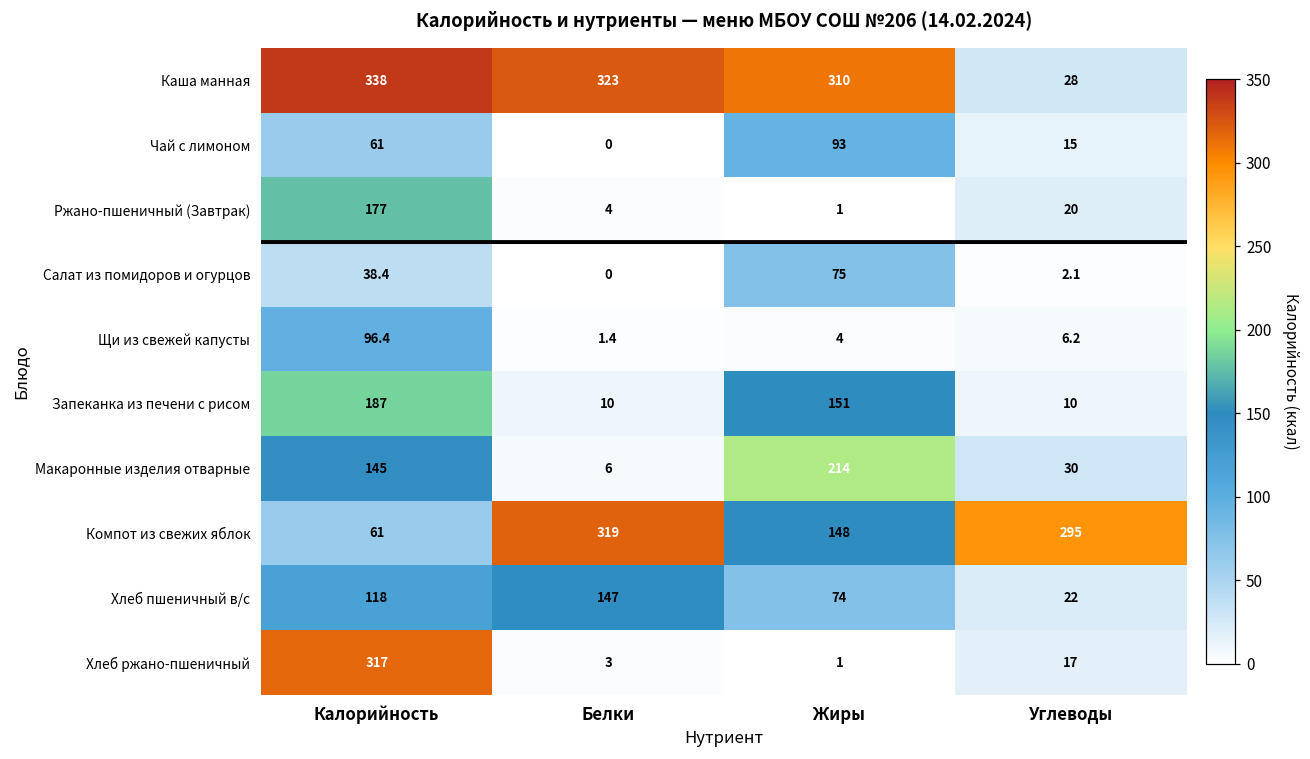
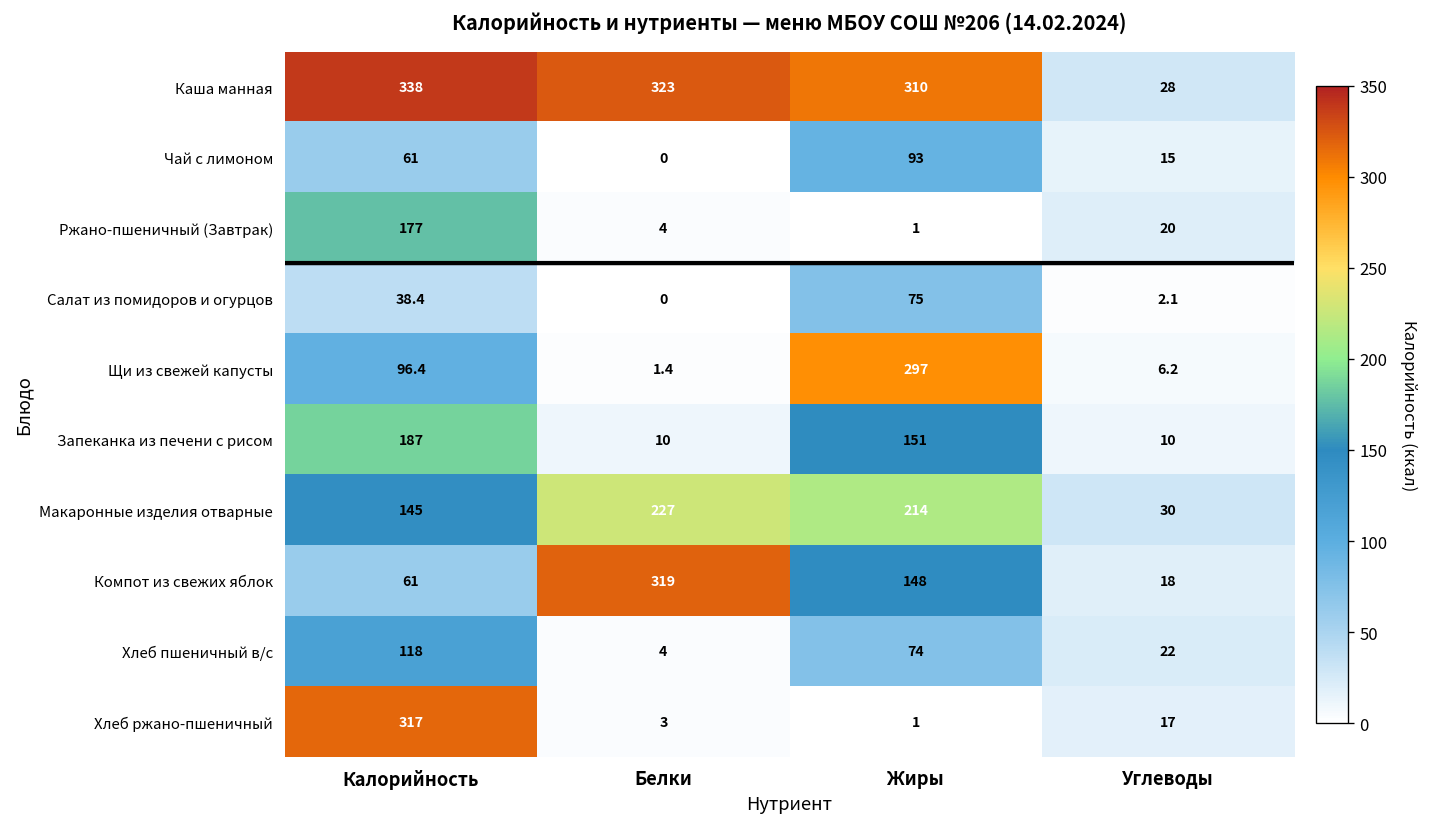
  {
    "Каша манная": {
      "Калорийность": 338,
      "Белки": 323,
      "Жиры": 310,
      "Углеводы": 28
    },
    "Чай с лимоном": {
      "Калорийность": 61,
      "Белки": 0,
      "Жиры": 93,
      "Углеводы": 15
    },
    "Ржано-пшеничный (Завтрак)": {
      "Калорийность": 177,
      "Белки": 4,
      "Жиры": 1,
      "Углеводы": 20
    },
    "Салат из помидоров и огурцов": {
      "Калорийность": 38.4,
      "Белки": 0,
      "Жиры": 75,
      "Углеводы": 2.1
    },
    "Щи из свежей капусты": {
      "Калорийность": 96.4,
      "Белки": 1.4,
-     "Жиры": 4,
+     "Жиры": 297,
      "Углеводы": 6.2
    },
    "Запеканка из печени с рисом": {
      "Калорийность": 187,
      "Белки": 10,
      "Жиры": 151,
      "Углеводы": 10
    },
    "Макаронные изделия отварные": {
      "Калорийность": 145,
-     "Белки": 6,
+     "Белки": 227,
      "Жиры": 214,
      "Углеводы": 30
    },
    "Компот из свежих яблок": {
      "Калорийность": 61,
      "Белки": 319,
      "Жиры": 148,
-     "Углеводы": 295
+     "Углеводы": 18
    },
    "Хлеб пшеничный в/с": {
      "Калорийность": 118,
-     "Белки": 147,
+     "Белки": 4,
      "Жиры": 74,
      "Углеводы": 22
    },
    "Хлеб ржано-пшеничный": {
      "Калорийность": 317,
      "Белки": 3,
      "Жиры": 1,
      "Углеводы": 17
    }
  }
